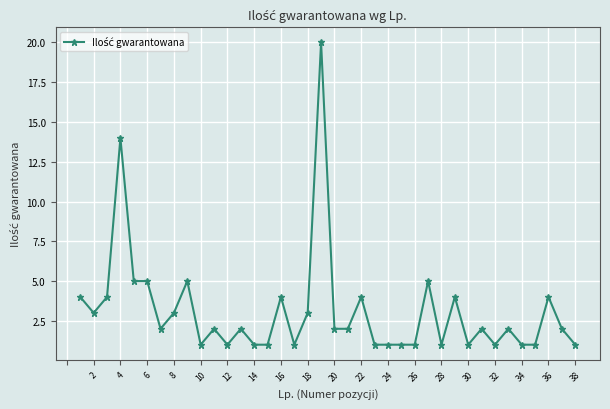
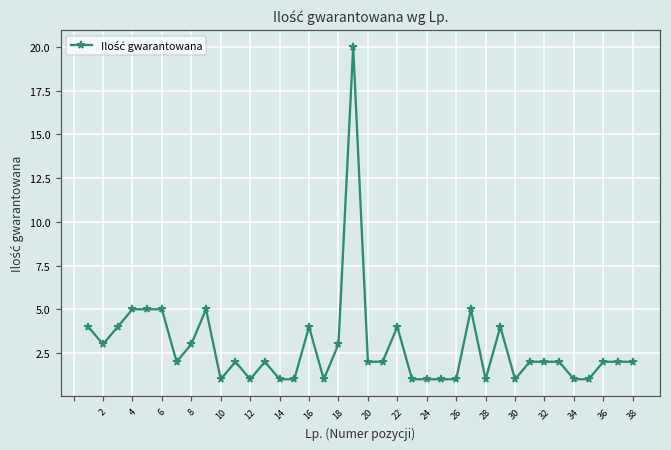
  {
    "2": 3,
-   "4": 14,
+   "4": 5,
    "6": 5,
    "8": 3,
    "10": 1,
    "12": 1,
    "14": 1,
    "16": 4,
    "18": 3,
    "20": 2,
    "22": 4,
    "24": 1,
    "26": 1,
    "28": 1,
    "30": 1,
-   "32": 1,
+   "32": 2,
    "34": 1,
-   "36": 4,
-   "38": 1
+   "36": 2,
+   "38": 2
  }
